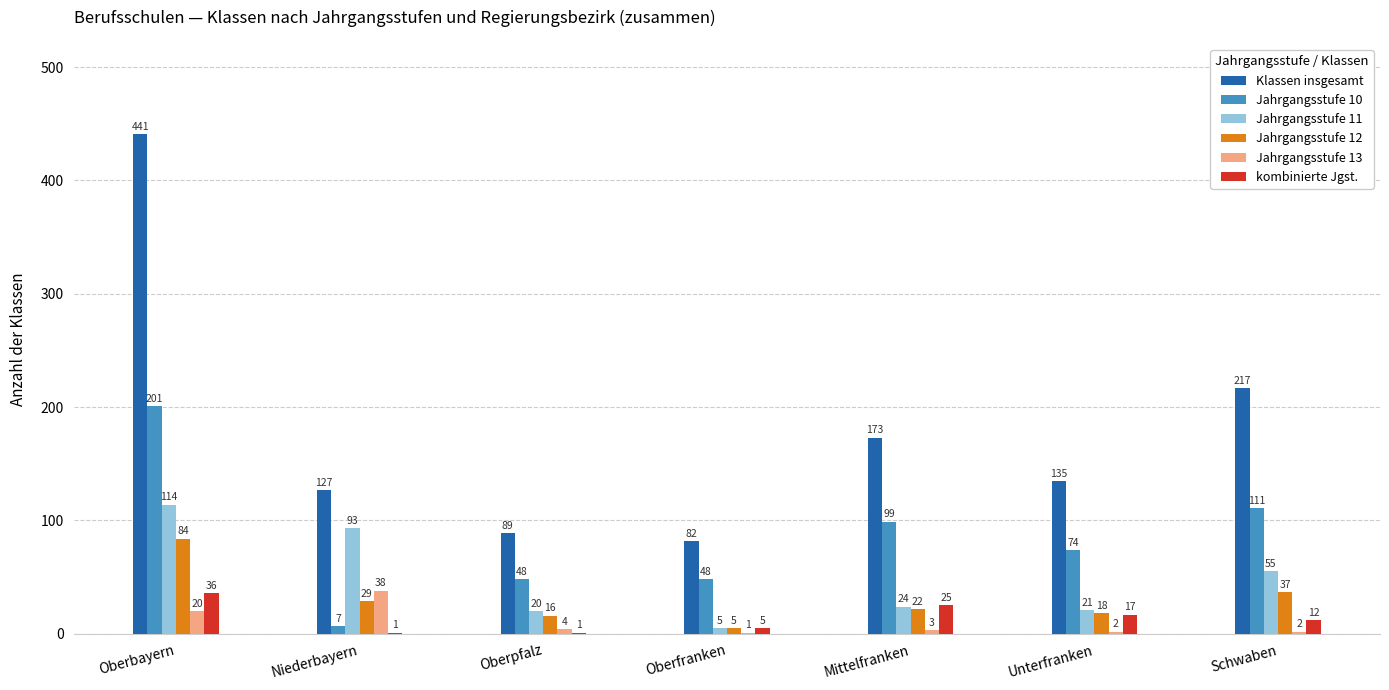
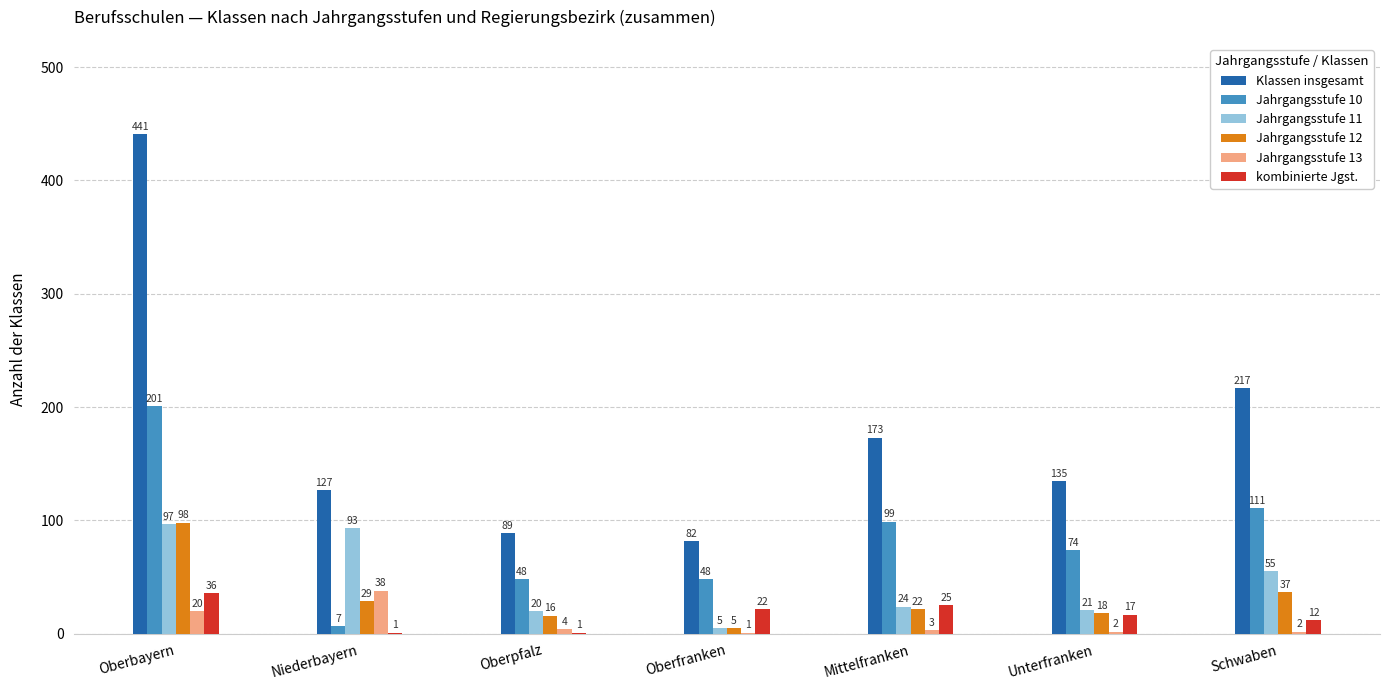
  {
    "Klassen insgesamt": {
      "Oberbayern": 441,
      "Niederbayern": 127,
      "Oberpfalz": 89,
      "Oberfranken": 82,
      "Mittelfranken": 173,
      "Unterfranken": 135,
      "Schwaben": 217
    },
    "Jahrgangsstufe 10": {
      "Oberbayern": 201,
      "Niederbayern": 7,
      "Oberpfalz": 48,
      "Oberfranken": 48,
      "Mittelfranken": 99,
      "Unterfranken": 74,
      "Schwaben": 111
    },
    "Jahrgangsstufe 11": {
-     "Oberbayern": 114,
+     "Oberbayern": 97,
      "Niederbayern": 93,
      "Oberpfalz": 20,
      "Oberfranken": 5,
      "Mittelfranken": 24,
      "Unterfranken": 21,
      "Schwaben": 55
    },
    "Jahrgangsstufe 12": {
-     "Oberbayern": 84,
+     "Oberbayern": 98,
      "Niederbayern": 29,
      "Oberpfalz": 16,
      "Oberfranken": 5,
      "Mittelfranken": 22,
      "Unterfranken": 18,
      "Schwaben": 37
    },
    "Jahrgangsstufe 13": {
      "Oberbayern": 20,
      "Niederbayern": 38,
      "Oberpfalz": 4,
      "Oberfranken": 1,
      "Mittelfranken": 3,
      "Unterfranken": 2,
      "Schwaben": 2
    },
    "kombinierte Jgst.": {
      "Oberbayern": 36,
      "Niederbayern": 1,
      "Oberpfalz": 1,
-     "Oberfranken": 5,
+     "Oberfranken": 22,
      "Mittelfranken": 25,
      "Unterfranken": 17,
      "Schwaben": 12
    }
  }
